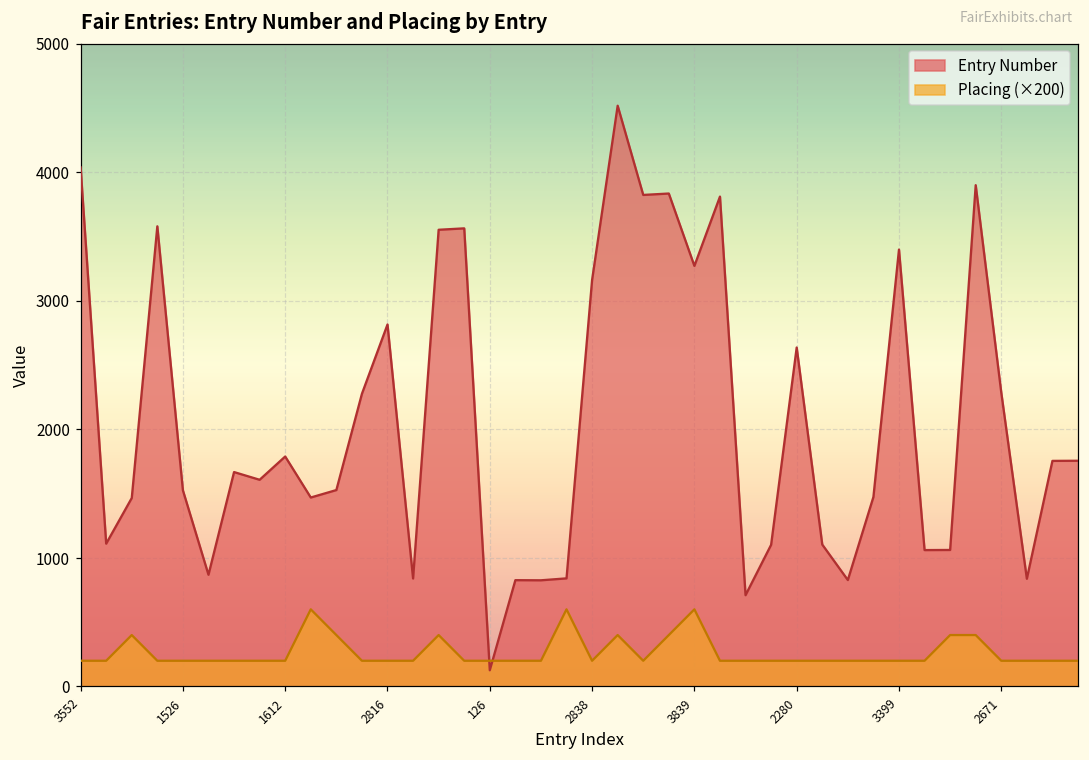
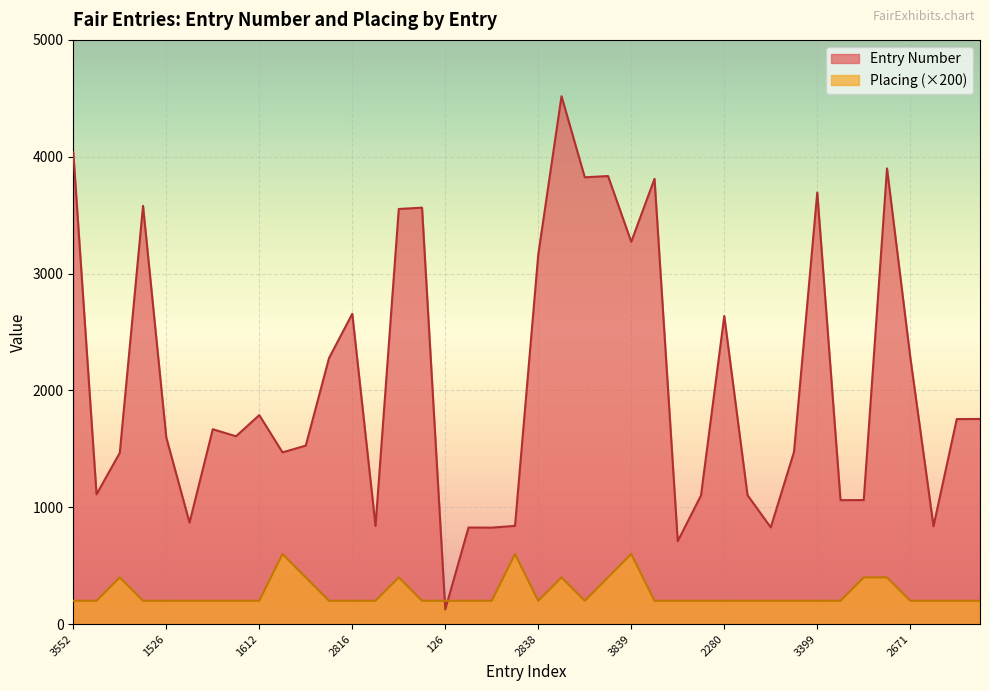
  {
    "Entry Number": {
      "3552": 4040,
-     "1526": 1530,
+     "1526": 1600,
      "1612": 1790,
-     "2816": 2820,
+     "2816": 2660,
      "126": 130,
      "2838": 3160,
      "3839": 3270,
      "2280": 2640,
-     "3399": 3400,
+     "3399": 3690,
      "2671": 2290
    },
    "Placing (×200)": {
      "3552": 200,
      "1526": 200,
      "1612": 200,
      "2816": 200,
      "126": 200,
      "2838": 200,
      "3839": 600,
      "2280": 200,
      "3399": 200,
      "2671": 200
    }
  }
